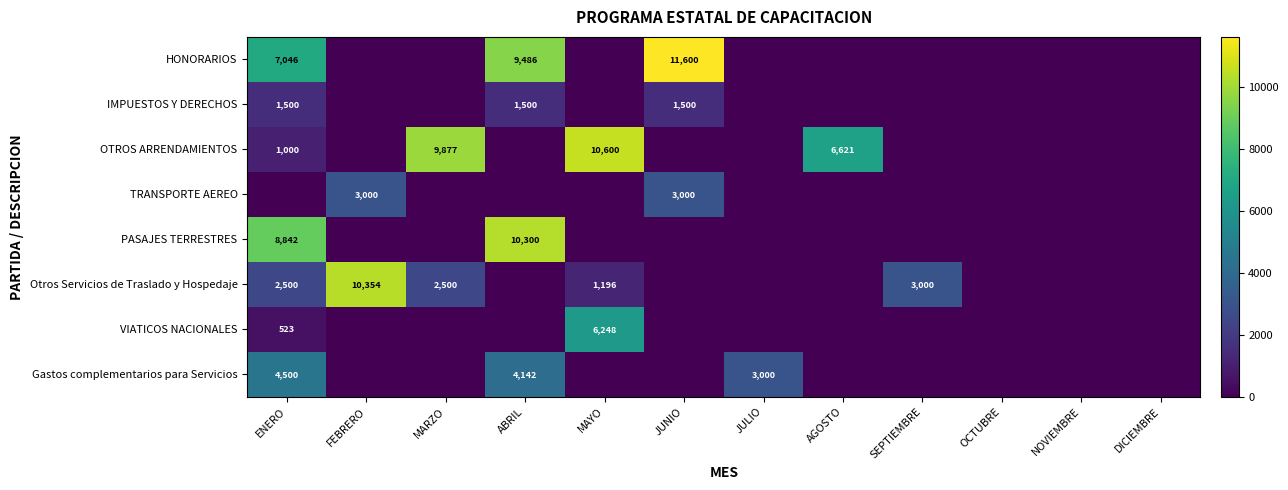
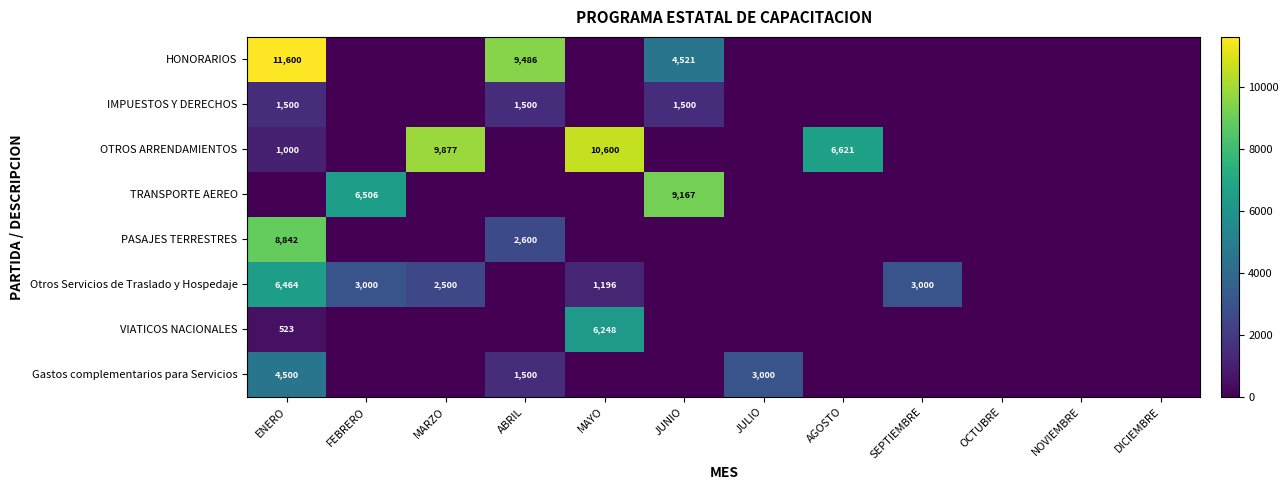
  {
    "HONORARIOS": {
-     "ENERO": "7,046",
+     "ENERO": "11,600",
      "ABRIL": "9,486",
-     "JUNIO": "11,600"
+     "JUNIO": "4,521"
    },
    "IMPUESTOS Y DERECHOS": {
      "ENERO": "1,500",
      "ABRIL": "1,500",
      "JUNIO": "1,500"
    },
    "OTROS ARRENDAMIENTOS": {
      "ENERO": "1,000",
      "MARZO": "9,877",
      "MAYO": "10,600",
      "AGOSTO": "6,621"
    },
    "TRANSPORTE AEREO": {
-     "FEBRERO": "3,000",
-     "JUNIO": "3,000"
+     "FEBRERO": "6,506",
+     "JUNIO": "9,167"
    },
    "PASAJES TERRESTRES": {
      "ENERO": "8,842",
-     "ABRIL": "10,300"
+     "ABRIL": "2,600"
    },
    "Otros Servicios de Traslado y Hospedaje": {
-     "ENERO": "2,500",
-     "FEBRERO": "10,354",
+     "ENERO": "6,464",
+     "FEBRERO": "3,000",
      "MARZO": "2,500",
      "MAYO": "1,196",
      "SEPTIEMBRE": "3,000"
    },
    "VIATICOS NACIONALES": {
      "ENERO": "523",
      "MAYO": "6,248"
    },
    "Gastos complementarios para Servicios": {
      "ENERO": "4,500",
-     "ABRIL": "4,142",
+     "ABRIL": "1,500",
      "JULIO": "3,000"
    }
  }
